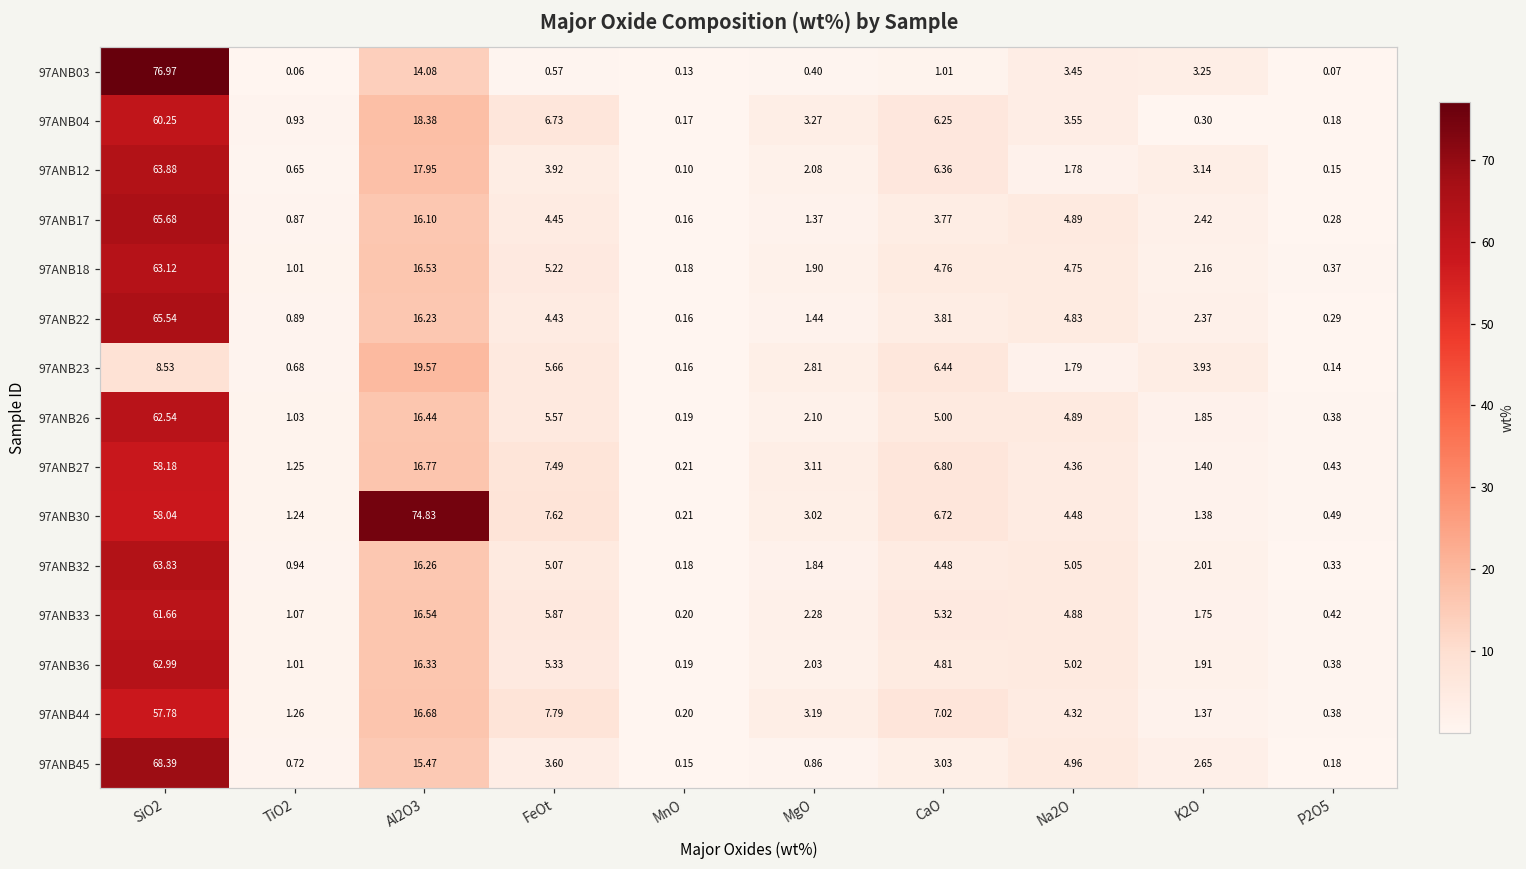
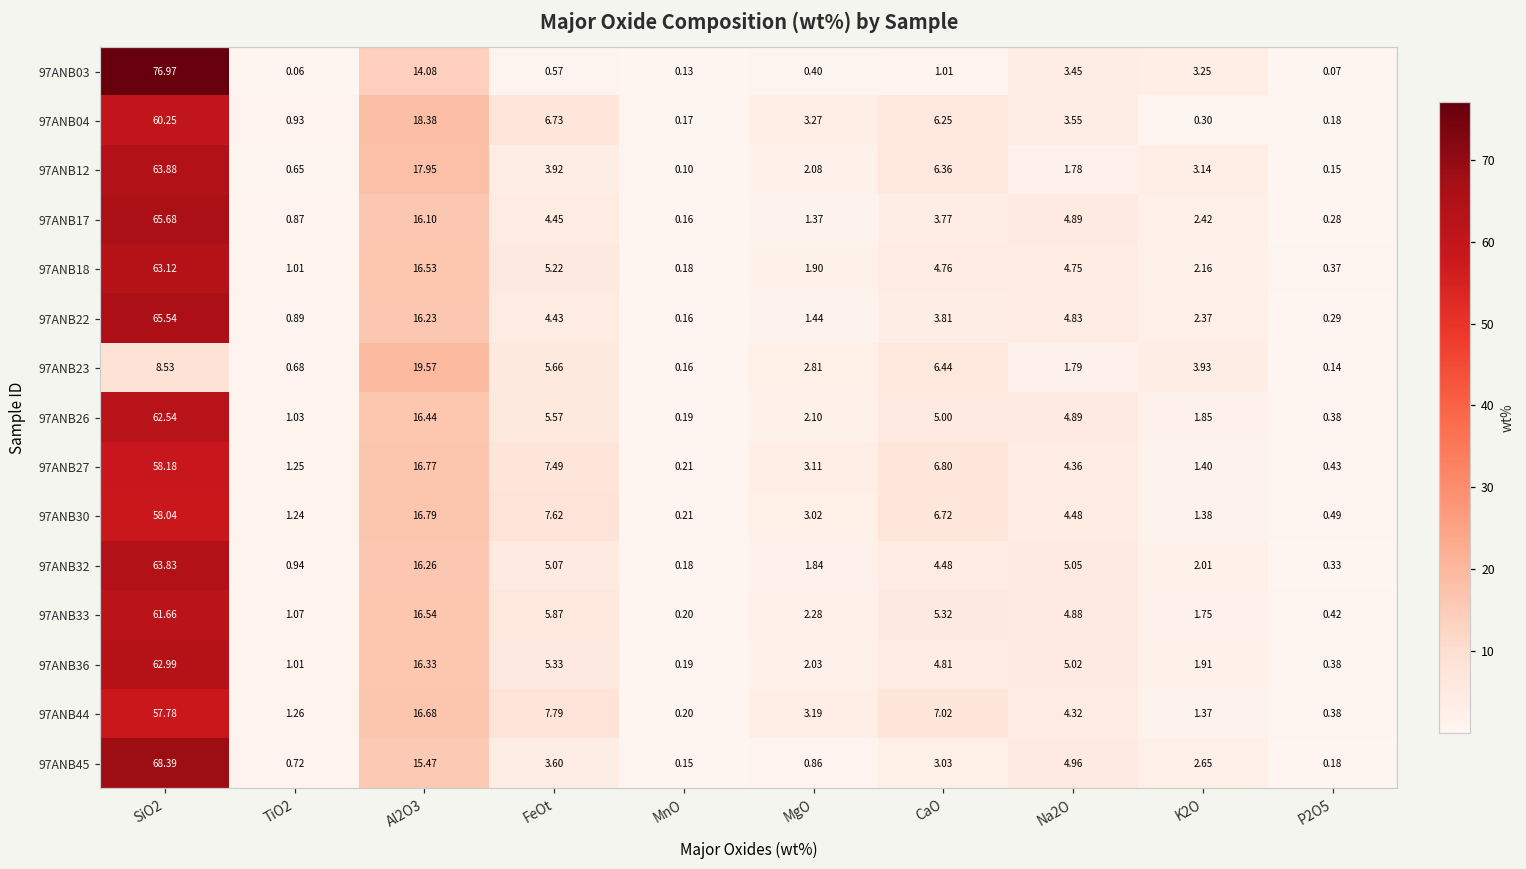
  {
    "97ANB03": {
      "SiO2": 76.97,
      "TiO2": 0.06,
      "Al2O3": 14.08,
      "FeOt": 0.57,
      "MnO": 0.13,
      "MgO": 0.40,
      "CaO": 1.01,
      "Na2O": 3.45,
      "K2O": 3.25,
      "P2O5": 0.07
    },
    "97ANB04": {
      "SiO2": 60.25,
      "TiO2": 0.93,
      "Al2O3": 18.38,
      "FeOt": 6.73,
      "MnO": 0.17,
      "MgO": 3.27,
      "CaO": 6.25,
      "Na2O": 3.55,
      "K2O": 0.30,
      "P2O5": 0.18
    },
    "97ANB12": {
      "SiO2": 63.88,
      "TiO2": 0.65,
      "Al2O3": 17.95,
      "FeOt": 3.92,
      "MnO": 0.10,
      "MgO": 2.08,
      "CaO": 6.36,
      "Na2O": 1.78,
      "K2O": 3.14,
      "P2O5": 0.15
    },
    "97ANB17": {
      "SiO2": 65.68,
      "TiO2": 0.87,
      "Al2O3": 16.10,
      "FeOt": 4.45,
      "MnO": 0.16,
      "MgO": 1.37,
      "CaO": 3.77,
      "Na2O": 4.89,
      "K2O": 2.42,
      "P2O5": 0.28
    },
    "97ANB18": {
      "SiO2": 63.12,
      "TiO2": 1.01,
      "Al2O3": 16.53,
      "FeOt": 5.22,
      "MnO": 0.18,
      "MgO": 1.90,
      "CaO": 4.76,
      "Na2O": 4.75,
      "K2O": 2.16,
      "P2O5": 0.37
    },
    "97ANB22": {
      "SiO2": 65.54,
      "TiO2": 0.89,
      "Al2O3": 16.23,
      "FeOt": 4.43,
      "MnO": 0.16,
      "MgO": 1.44,
      "CaO": 3.81,
      "Na2O": 4.83,
      "K2O": 2.37,
      "P2O5": 0.29
    },
    "97ANB23": {
      "SiO2": 8.53,
      "TiO2": 0.68,
      "Al2O3": 19.57,
      "FeOt": 5.66,
      "MnO": 0.16,
      "MgO": 2.81,
      "CaO": 6.44,
      "Na2O": 1.79,
      "K2O": 3.93,
      "P2O5": 0.14
    },
    "97ANB26": {
      "SiO2": 62.54,
      "TiO2": 1.03,
      "Al2O3": 16.44,
      "FeOt": 5.57,
      "MnO": 0.19,
      "MgO": 2.10,
      "CaO": 5.00,
      "Na2O": 4.89,
      "K2O": 1.85,
      "P2O5": 0.38
    },
    "97ANB27": {
      "SiO2": 58.18,
      "TiO2": 1.25,
      "Al2O3": 16.77,
      "FeOt": 7.49,
      "MnO": 0.21,
      "MgO": 3.11,
      "CaO": 6.80,
      "Na2O": 4.36,
      "K2O": 1.40,
      "P2O5": 0.43
    },
    "97ANB30": {
      "SiO2": 58.04,
      "TiO2": 1.24,
-     "Al2O3": 74.83,
+     "Al2O3": 16.79,
      "FeOt": 7.62,
      "MnO": 0.21,
      "MgO": 3.02,
      "CaO": 6.72,
      "Na2O": 4.48,
      "K2O": 1.38,
      "P2O5": 0.49
    },
    "97ANB32": {
      "SiO2": 63.83,
      "TiO2": 0.94,
      "Al2O3": 16.26,
      "FeOt": 5.07,
      "MnO": 0.18,
      "MgO": 1.84,
      "CaO": 4.48,
      "Na2O": 5.05,
      "K2O": 2.01,
      "P2O5": 0.33
    },
    "97ANB33": {
      "SiO2": 61.66,
      "TiO2": 1.07,
      "Al2O3": 16.54,
      "FeOt": 5.87,
      "MnO": 0.20,
      "MgO": 2.28,
      "CaO": 5.32,
      "Na2O": 4.88,
      "K2O": 1.75,
      "P2O5": 0.42
    },
    "97ANB36": {
      "SiO2": 62.99,
      "TiO2": 1.01,
      "Al2O3": 16.33,
      "FeOt": 5.33,
      "MnO": 0.19,
      "MgO": 2.03,
      "CaO": 4.81,
      "Na2O": 5.02,
      "K2O": 1.91,
      "P2O5": 0.38
    },
    "97ANB44": {
      "SiO2": 57.78,
      "TiO2": 1.26,
      "Al2O3": 16.68,
      "FeOt": 7.79,
      "MnO": 0.20,
      "MgO": 3.19,
      "CaO": 7.02,
      "Na2O": 4.32,
      "K2O": 1.37,
      "P2O5": 0.38
    },
    "97ANB45": {
      "SiO2": 68.39,
      "TiO2": 0.72,
      "Al2O3": 15.47,
      "FeOt": 3.60,
      "MnO": 0.15,
      "MgO": 0.86,
      "CaO": 3.03,
      "Na2O": 4.96,
      "K2O": 2.65,
      "P2O5": 0.18
    }
  }
